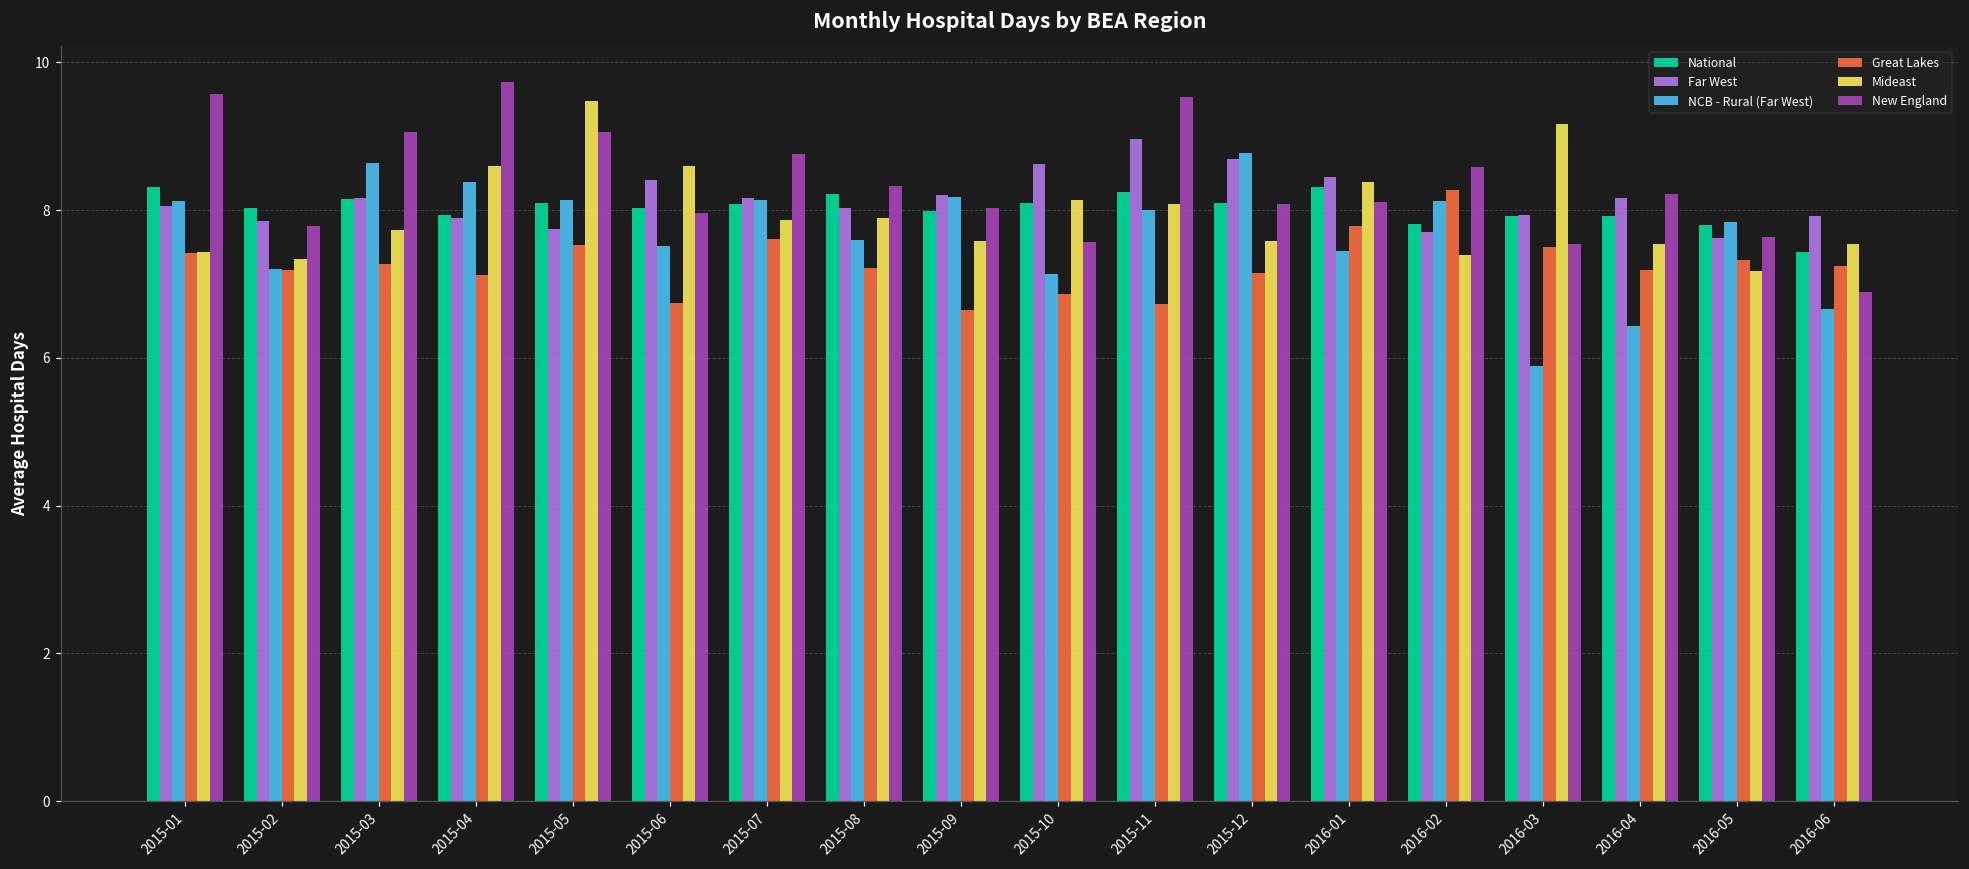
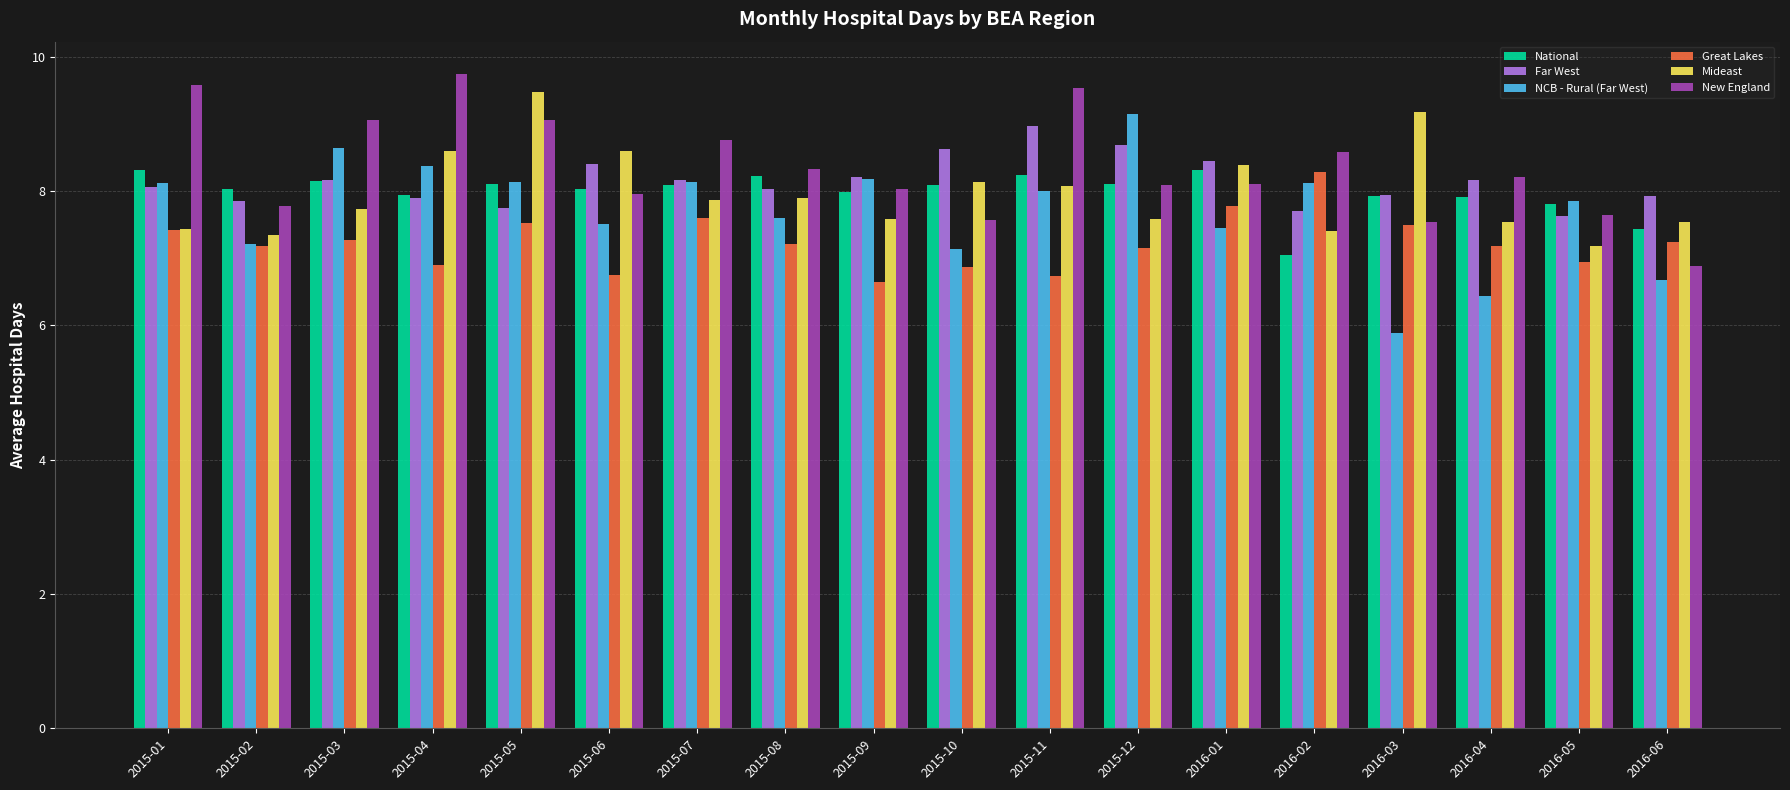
  {
    "National": {
      "2015-01": 8.3,
      "2015-02": 8.0,
      "2015-03": 8.1,
      "2015-04": 7.9,
      "2015-05": 8.1,
      "2015-06": 8.0,
      "2015-07": 8.1,
      "2015-08": 8.2,
      "2015-09": 8.0,
      "2015-10": 8.1,
      "2015-11": 8.2,
      "2015-12": 8.1,
      "2016-01": 8.3,
-     "2016-02": 7.8,
+     "2016-02": 7.0,
      "2016-03": 7.9,
      "2016-04": 7.9,
      "2016-05": 7.8,
      "2016-06": 7.4
    },
    "Far West": {
      "2015-01": 8.1,
      "2015-02": 7.8,
      "2015-03": 8.2,
      "2015-04": 7.9,
      "2015-05": 7.7,
      "2015-06": 8.4,
      "2015-07": 8.2,
      "2015-08": 8.0,
      "2015-09": 8.2,
      "2015-10": 8.6,
      "2015-11": 9.0,
      "2015-12": 8.7,
      "2016-01": 8.5,
      "2016-02": 7.7,
      "2016-03": 7.9,
      "2016-04": 8.2,
      "2016-05": 7.6,
      "2016-06": 7.9
    },
    "NCB - Rural (Far West)": {
      "2015-01": 8.1,
      "2015-02": 7.2,
      "2015-03": 8.6,
      "2015-04": 8.4,
      "2015-05": 8.1,
      "2015-06": 7.5,
      "2015-07": 8.1,
      "2015-08": 7.6,
      "2015-09": 8.2,
      "2015-10": 7.1,
      "2015-11": 8.0,
-     "2015-12": 8.8,
+     "2015-12": 9.1,
      "2016-01": 7.4,
      "2016-02": 8.1,
      "2016-03": 5.9,
      "2016-04": 6.4,
      "2016-05": 7.8,
      "2016-06": 6.7
    },
    "Great Lakes": {
      "2015-01": 7.4,
      "2015-02": 7.2,
      "2015-03": 7.3,
-     "2015-04": 7.1,
+     "2015-04": 6.9,
      "2015-05": 7.5,
      "2015-06": 6.7,
      "2015-07": 7.6,
      "2015-08": 7.2,
      "2015-09": 6.6,
      "2015-10": 6.9,
      "2015-11": 6.7,
      "2015-12": 7.1,
      "2016-01": 7.8,
      "2016-02": 8.3,
      "2016-03": 7.5,
      "2016-04": 7.2,
-     "2016-05": 7.3,
+     "2016-05": 6.9,
      "2016-06": 7.2
    },
    "Mideast": {
      "2015-01": 7.4,
      "2015-02": 7.3,
      "2015-03": 7.7,
      "2015-04": 8.6,
      "2015-05": 9.5,
      "2015-06": 8.6,
      "2015-07": 7.9,
      "2015-08": 7.9,
      "2015-09": 7.6,
      "2015-10": 8.1,
      "2015-11": 8.1,
      "2015-12": 7.6,
      "2016-01": 8.4,
      "2016-02": 7.4,
      "2016-03": 9.2,
      "2016-04": 7.5,
      "2016-05": 7.2,
      "2016-06": 7.5
    },
    "New England": {
      "2015-01": 9.6,
      "2015-02": 7.8,
      "2015-03": 9.1,
      "2015-04": 9.7,
      "2015-05": 9.1,
      "2015-06": 8.0,
      "2015-07": 8.8,
      "2015-08": 8.3,
      "2015-09": 8.0,
      "2015-10": 7.6,
      "2015-11": 9.5,
      "2015-12": 8.1,
      "2016-01": 8.1,
      "2016-02": 8.6,
      "2016-03": 7.5,
      "2016-04": 8.2,
      "2016-05": 7.6,
      "2016-06": 6.9
    }
  }
